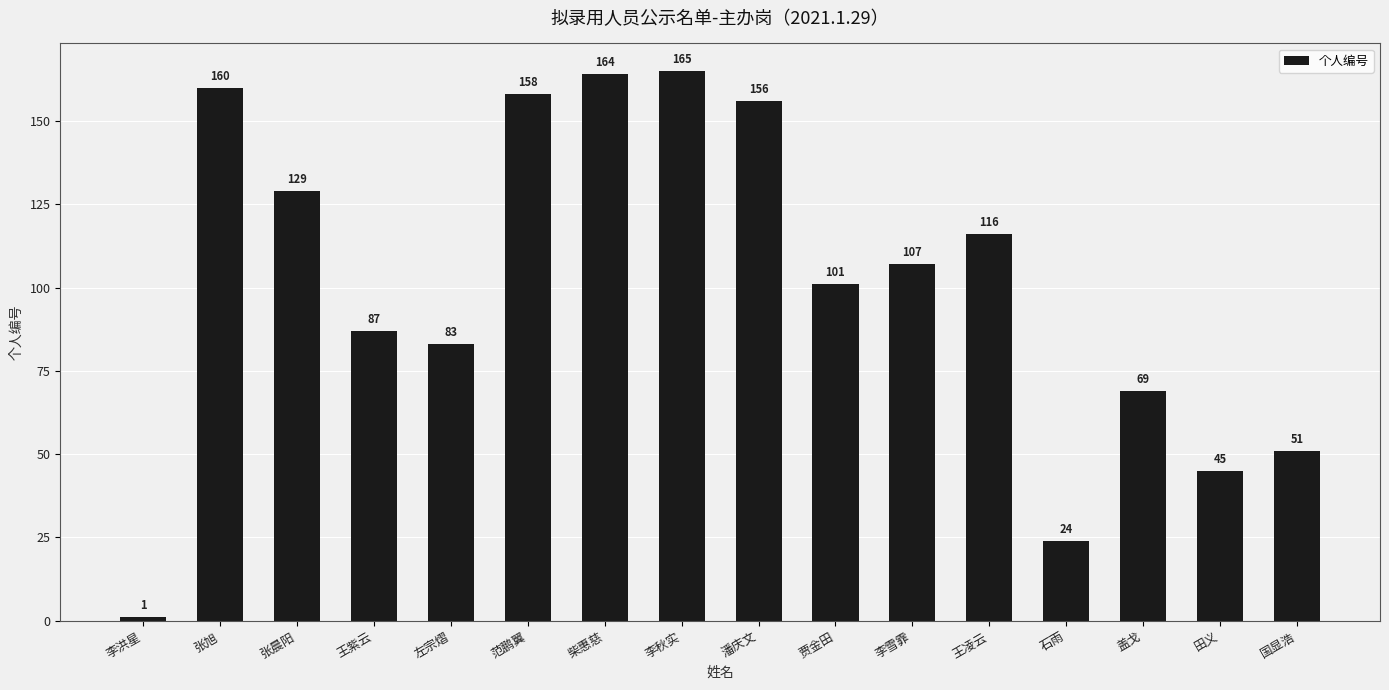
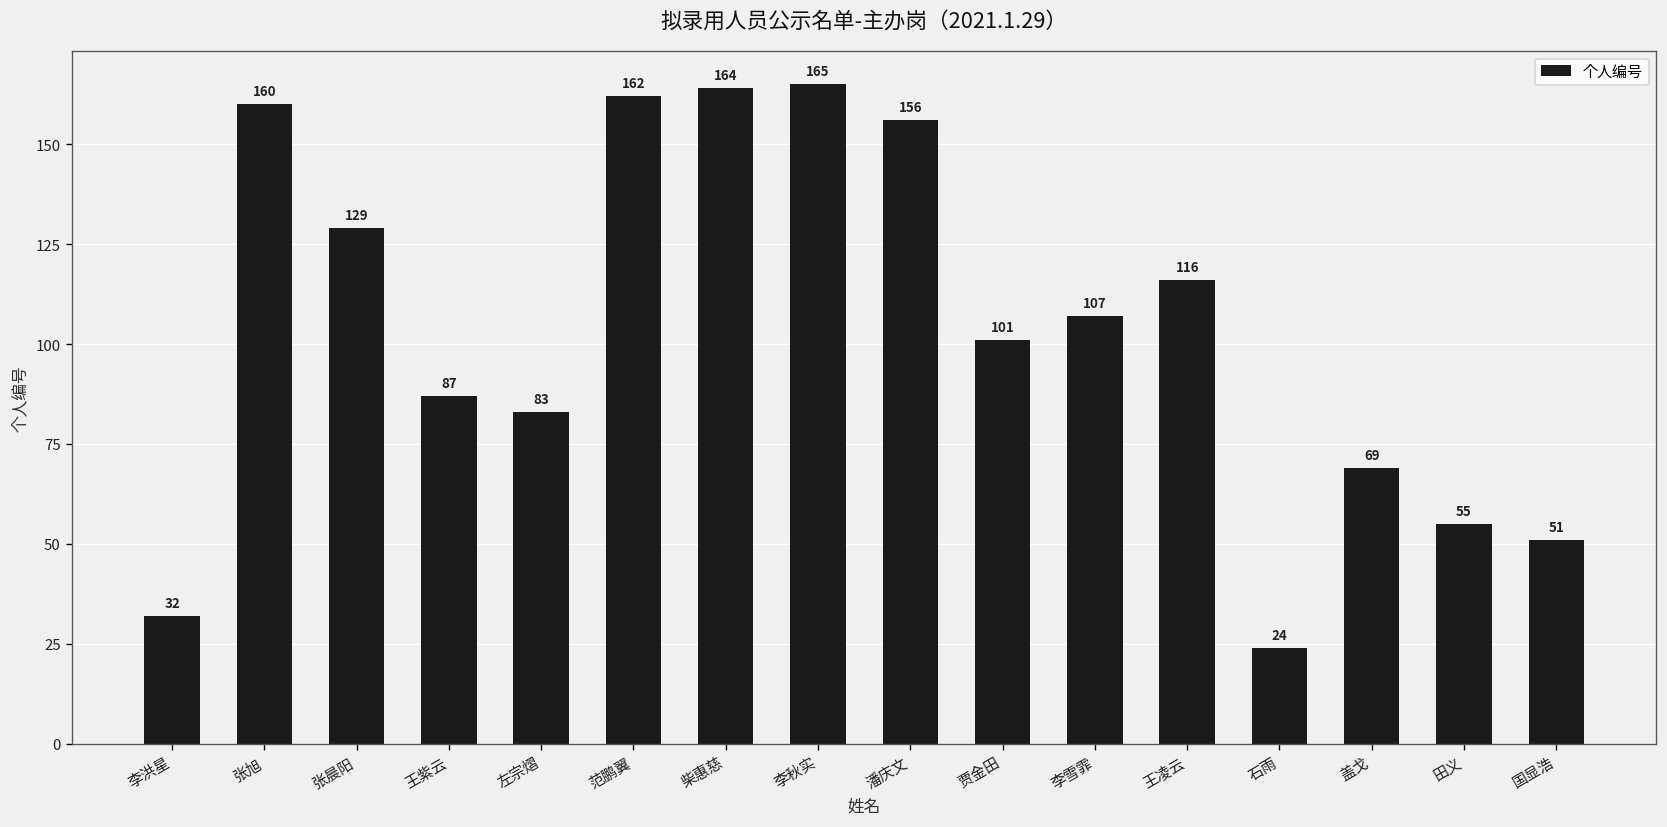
  {
-   "李洪星": 1,
+   "李洪星": 32,
    "张旭": 160,
    "张晨阳": 129,
    "王紫云": 87,
    "左宗熠": 83,
-   "范鹏翼": 158,
+   "范鹏翼": 162,
    "柴惠慈": 164,
    "李秋实": 165,
    "潘庆文": 156,
    "贾金田": 101,
    "李雪霏": 107,
    "王凌云": 116,
    "石雨": 24,
    "盖戈": 69,
-   "田义": 45,
+   "田义": 55,
    "国显浩": 51
  }
